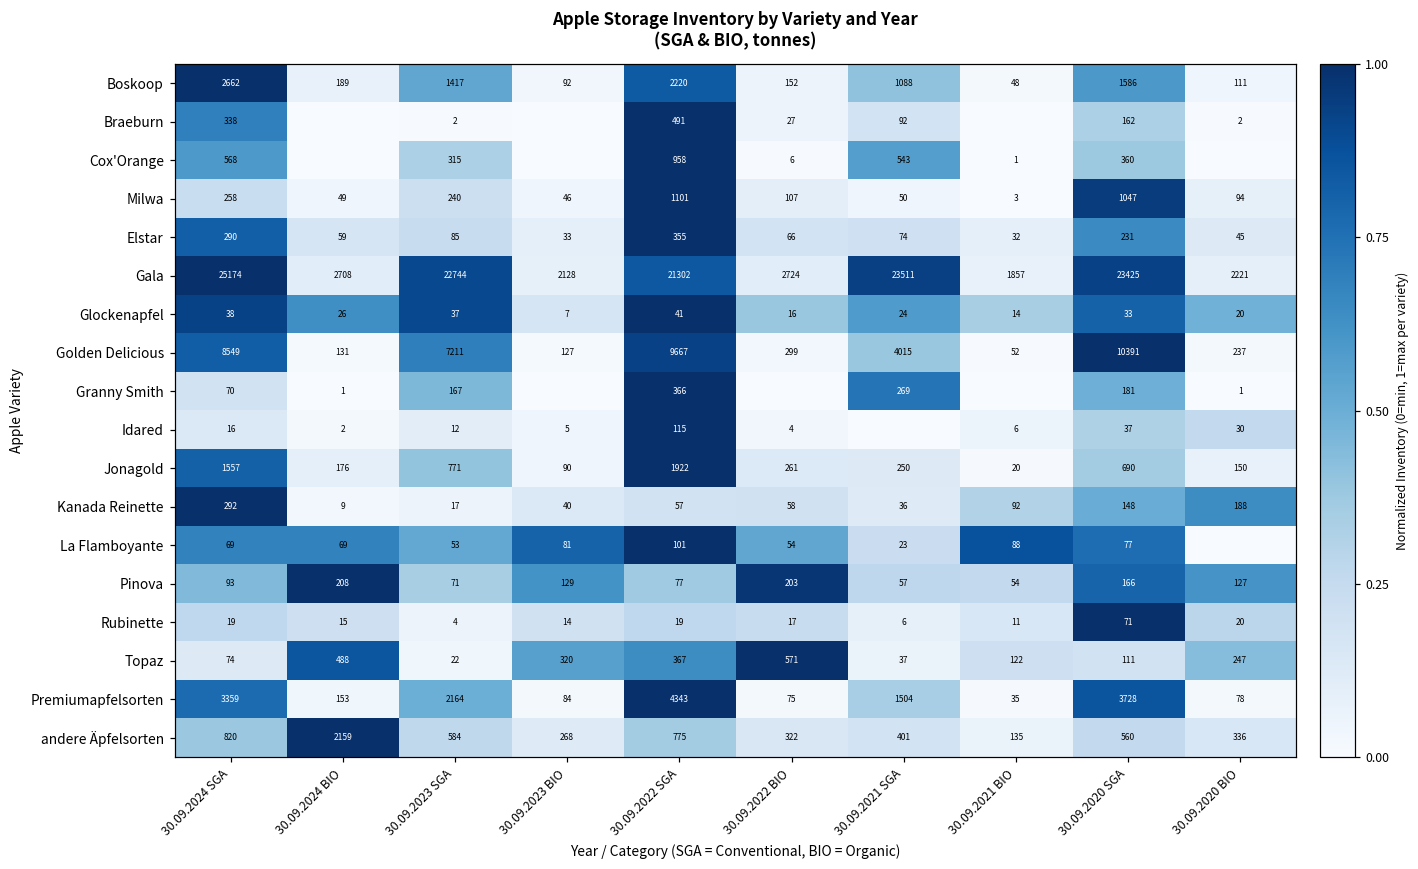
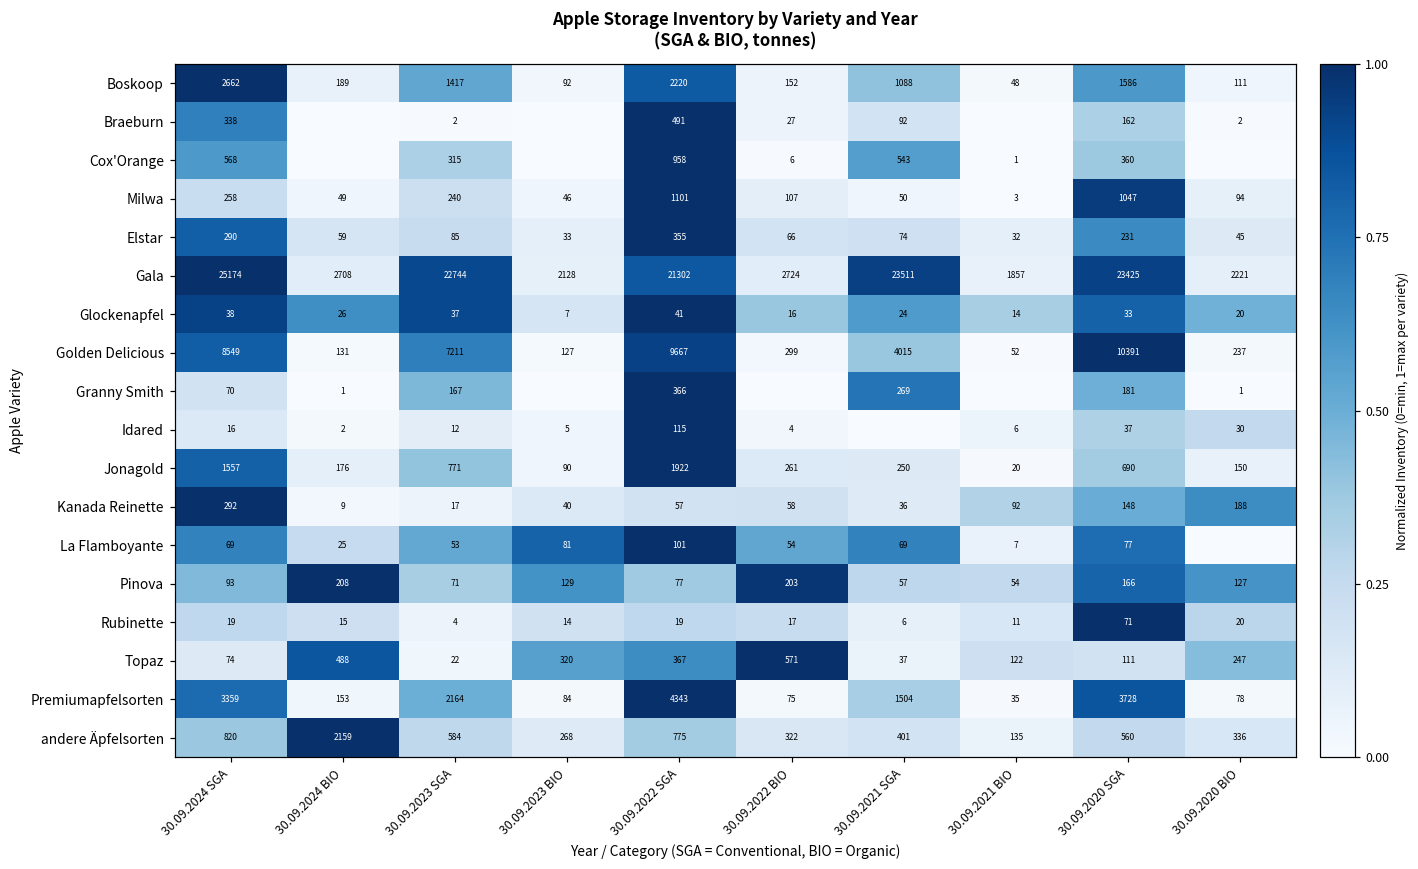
  {
    "Boskoop": {
      "30.09.2024 SGA": 2662,
      "30.09.2024 BIO": 189,
      "30.09.2023 SGA": 1417,
      "30.09.2023 BIO": 92,
      "30.09.2022 SGA": 2220,
      "30.09.2022 BIO": 152,
      "30.09.2021 SGA": 1088,
      "30.09.2021 BIO": 48,
      "30.09.2020 SGA": 1586,
      "30.09.2020 BIO": 111
    },
    "Braeburn": {
      "30.09.2024 SGA": 338,
      "30.09.2023 SGA": 2,
      "30.09.2022 SGA": 491,
      "30.09.2022 BIO": 27,
      "30.09.2021 SGA": 92,
      "30.09.2020 SGA": 162,
      "30.09.2020 BIO": 2
    },
    "Cox'Orange": {
      "30.09.2024 SGA": 568,
      "30.09.2023 SGA": 315,
      "30.09.2022 SGA": 958,
      "30.09.2022 BIO": 6,
      "30.09.2021 SGA": 543,
      "30.09.2021 BIO": 1,
      "30.09.2020 SGA": 360
    },
    "Milwa": {
      "30.09.2024 SGA": 258,
      "30.09.2024 BIO": 49,
      "30.09.2023 SGA": 240,
      "30.09.2023 BIO": 46,
      "30.09.2022 SGA": 1101,
      "30.09.2022 BIO": 107,
      "30.09.2021 SGA": 50,
      "30.09.2021 BIO": 3,
      "30.09.2020 SGA": 1047,
      "30.09.2020 BIO": 94
    },
    "Elstar": {
      "30.09.2024 SGA": 290,
      "30.09.2024 BIO": 59,
      "30.09.2023 SGA": 85,
      "30.09.2023 BIO": 33,
      "30.09.2022 SGA": 355,
      "30.09.2022 BIO": 66,
      "30.09.2021 SGA": 74,
      "30.09.2021 BIO": 32,
      "30.09.2020 SGA": 231,
      "30.09.2020 BIO": 45
    },
    "Gala": {
      "30.09.2024 SGA": 25174,
      "30.09.2024 BIO": 2708,
      "30.09.2023 SGA": 22744,
      "30.09.2023 BIO": 2128,
      "30.09.2022 SGA": 21302,
      "30.09.2022 BIO": 2724,
      "30.09.2021 SGA": 23511,
      "30.09.2021 BIO": 1857,
      "30.09.2020 SGA": 23425,
      "30.09.2020 BIO": 2221
    },
    "Glockenapfel": {
      "30.09.2024 SGA": 38,
      "30.09.2024 BIO": 26,
      "30.09.2023 SGA": 37,
      "30.09.2023 BIO": 7,
      "30.09.2022 SGA": 41,
      "30.09.2022 BIO": 16,
      "30.09.2021 SGA": 24,
      "30.09.2021 BIO": 14,
      "30.09.2020 SGA": 33,
      "30.09.2020 BIO": 20
    },
    "Golden Delicious": {
      "30.09.2024 SGA": 8549,
      "30.09.2024 BIO": 131,
      "30.09.2023 SGA": 7211,
      "30.09.2023 BIO": 127,
      "30.09.2022 SGA": 9667,
      "30.09.2022 BIO": 299,
      "30.09.2021 SGA": 4015,
      "30.09.2021 BIO": 52,
      "30.09.2020 SGA": 10391,
      "30.09.2020 BIO": 237
    },
    "Granny Smith": {
      "30.09.2024 SGA": 70,
      "30.09.2024 BIO": 1,
      "30.09.2023 SGA": 167,
      "30.09.2022 SGA": 366,
      "30.09.2021 SGA": 269,
      "30.09.2020 SGA": 181,
      "30.09.2020 BIO": 1
    },
    "Idared": {
      "30.09.2024 SGA": 16,
      "30.09.2024 BIO": 2,
      "30.09.2023 SGA": 12,
      "30.09.2023 BIO": 5,
      "30.09.2022 SGA": 115,
      "30.09.2022 BIO": 4,
      "30.09.2021 BIO": 6,
      "30.09.2020 SGA": 37,
      "30.09.2020 BIO": 30
    },
    "Jonagold": {
      "30.09.2024 SGA": 1557,
      "30.09.2024 BIO": 176,
      "30.09.2023 SGA": 771,
      "30.09.2023 BIO": 90,
      "30.09.2022 SGA": 1922,
      "30.09.2022 BIO": 261,
      "30.09.2021 SGA": 250,
      "30.09.2021 BIO": 20,
      "30.09.2020 SGA": 690,
      "30.09.2020 BIO": 150
    },
    "Kanada Reinette": {
      "30.09.2024 SGA": 292,
      "30.09.2024 BIO": 9,
      "30.09.2023 SGA": 17,
      "30.09.2023 BIO": 40,
      "30.09.2022 SGA": 57,
      "30.09.2022 BIO": 58,
      "30.09.2021 SGA": 36,
      "30.09.2021 BIO": 92,
      "30.09.2020 SGA": 148,
      "30.09.2020 BIO": 188
    },
    "La Flamboyante": {
      "30.09.2024 SGA": 69,
-     "30.09.2024 BIO": 69,
+     "30.09.2024 BIO": 25,
      "30.09.2023 SGA": 53,
      "30.09.2023 BIO": 81,
      "30.09.2022 SGA": 101,
      "30.09.2022 BIO": 54,
-     "30.09.2021 SGA": 23,
-     "30.09.2021 BIO": 88,
+     "30.09.2021 SGA": 69,
+     "30.09.2021 BIO": 7,
      "30.09.2020 SGA": 77
    },
    "Pinova": {
      "30.09.2024 SGA": 93,
      "30.09.2024 BIO": 208,
      "30.09.2023 SGA": 71,
      "30.09.2023 BIO": 129,
      "30.09.2022 SGA": 77,
      "30.09.2022 BIO": 203,
      "30.09.2021 SGA": 57,
      "30.09.2021 BIO": 54,
      "30.09.2020 SGA": 166,
      "30.09.2020 BIO": 127
    },
    "Rubinette": {
      "30.09.2024 SGA": 19,
      "30.09.2024 BIO": 15,
      "30.09.2023 SGA": 4,
      "30.09.2023 BIO": 14,
      "30.09.2022 SGA": 19,
      "30.09.2022 BIO": 17,
      "30.09.2021 SGA": 6,
      "30.09.2021 BIO": 11,
      "30.09.2020 SGA": 71,
      "30.09.2020 BIO": 20
    },
    "Topaz": {
      "30.09.2024 SGA": 74,
      "30.09.2024 BIO": 488,
      "30.09.2023 SGA": 22,
      "30.09.2023 BIO": 320,
      "30.09.2022 SGA": 367,
      "30.09.2022 BIO": 571,
      "30.09.2021 SGA": 37,
      "30.09.2021 BIO": 122,
      "30.09.2020 SGA": 111,
      "30.09.2020 BIO": 247
    },
    "Premiumapfelsorten": {
      "30.09.2024 SGA": 3359,
      "30.09.2024 BIO": 153,
      "30.09.2023 SGA": 2164,
      "30.09.2023 BIO": 84,
      "30.09.2022 SGA": 4343,
      "30.09.2022 BIO": 75,
      "30.09.2021 SGA": 1504,
      "30.09.2021 BIO": 35,
      "30.09.2020 SGA": 3728,
      "30.09.2020 BIO": 78
    },
    "andere Äpfelsorten": {
      "30.09.2024 SGA": 820,
      "30.09.2024 BIO": 2159,
      "30.09.2023 SGA": 584,
      "30.09.2023 BIO": 268,
      "30.09.2022 SGA": 775,
      "30.09.2022 BIO": 322,
      "30.09.2021 SGA": 401,
      "30.09.2021 BIO": 135,
      "30.09.2020 SGA": 560,
      "30.09.2020 BIO": 336
    }
  }
